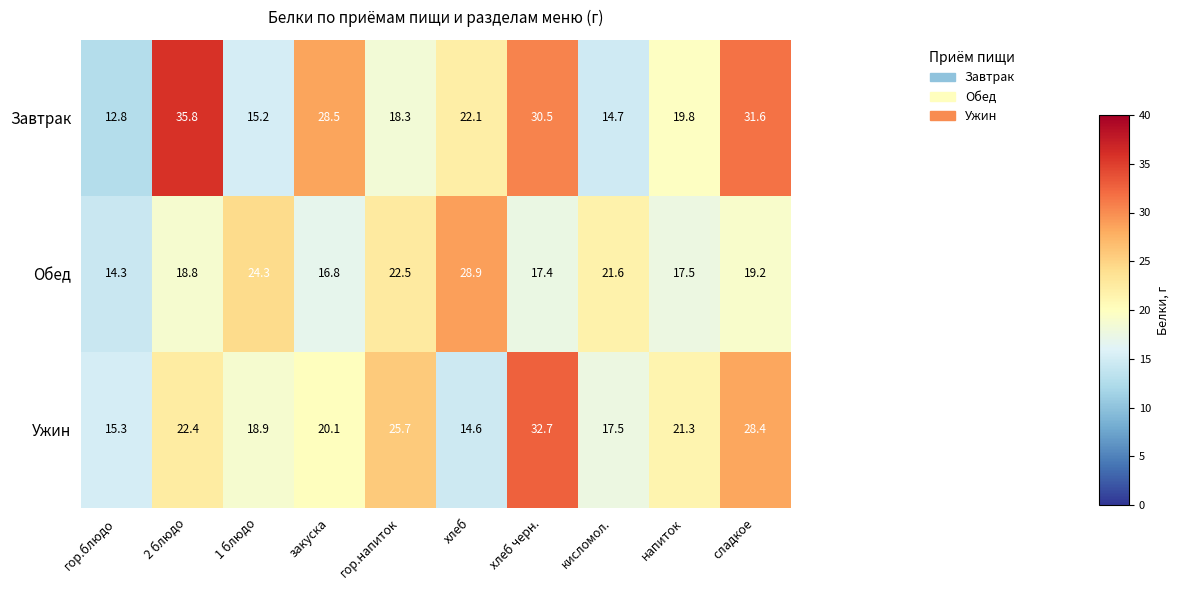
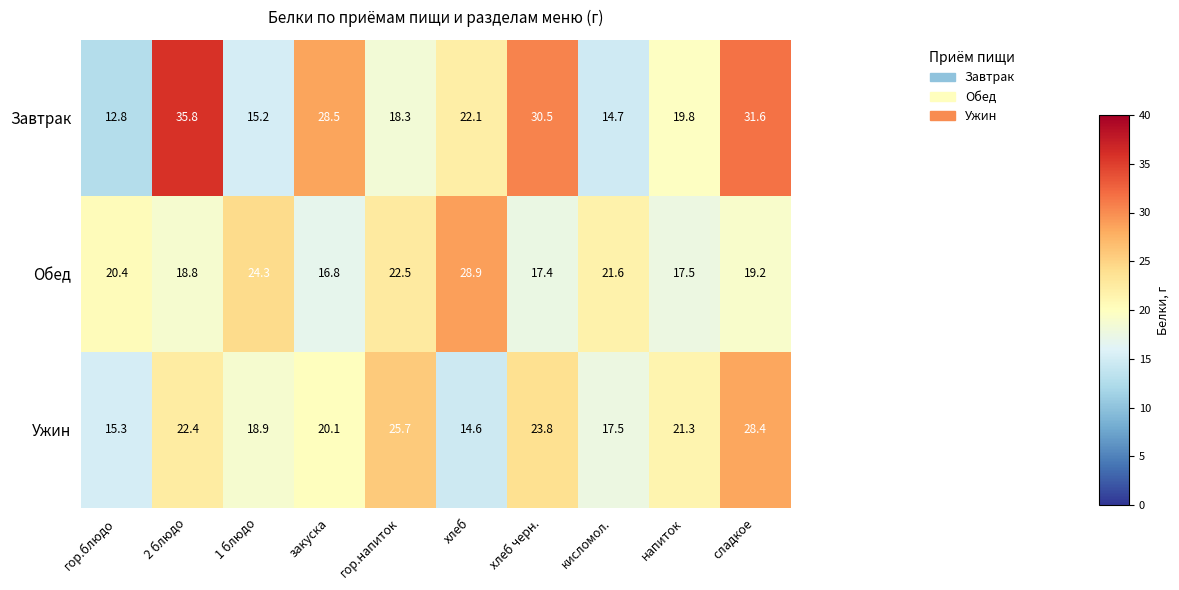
  {
    "Завтрак": {
      "гор.блюдо": 12.8,
      "2 блюдо": 35.8,
      "1 блюдо": 15.2,
      "закуска": 28.5,
      "гор.напиток": 18.3,
      "хлеб": 22.1,
      "хлеб черн.": 30.5,
      "кисломол.": 14.7,
      "напиток": 19.8,
      "сладкое": 31.6
    },
    "Обед": {
-     "гор.блюдо": 14.3,
+     "гор.блюдо": 20.4,
      "2 блюдо": 18.8,
      "1 блюдо": 24.3,
      "закуска": 16.8,
      "гор.напиток": 22.5,
      "хлеб": 28.9,
      "хлеб черн.": 17.4,
      "кисломол.": 21.6,
      "напиток": 17.5,
      "сладкое": 19.2
    },
    "Ужин": {
      "гор.блюдо": 15.3,
      "2 блюдо": 22.4,
      "1 блюдо": 18.9,
      "закуска": 20.1,
      "гор.напиток": 25.7,
      "хлеб": 14.6,
-     "хлеб черн.": 32.7,
+     "хлеб черн.": 23.8,
      "кисломол.": 17.5,
      "напиток": 21.3,
      "сладкое": 28.4
    }
  }
